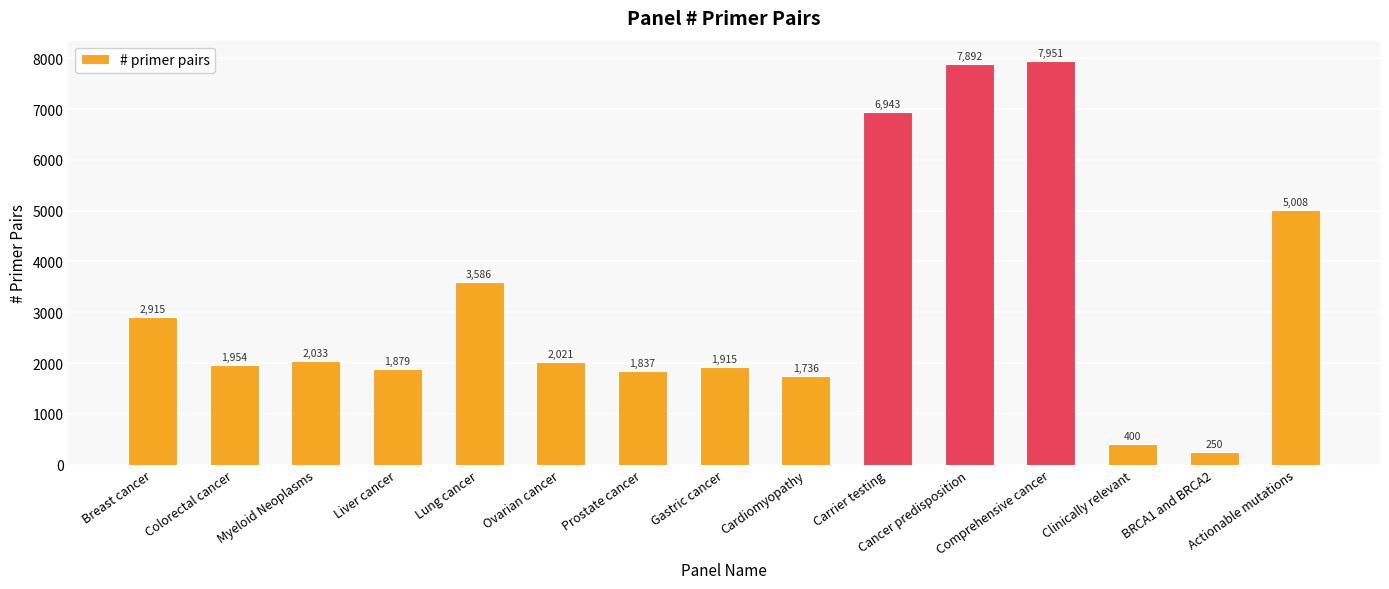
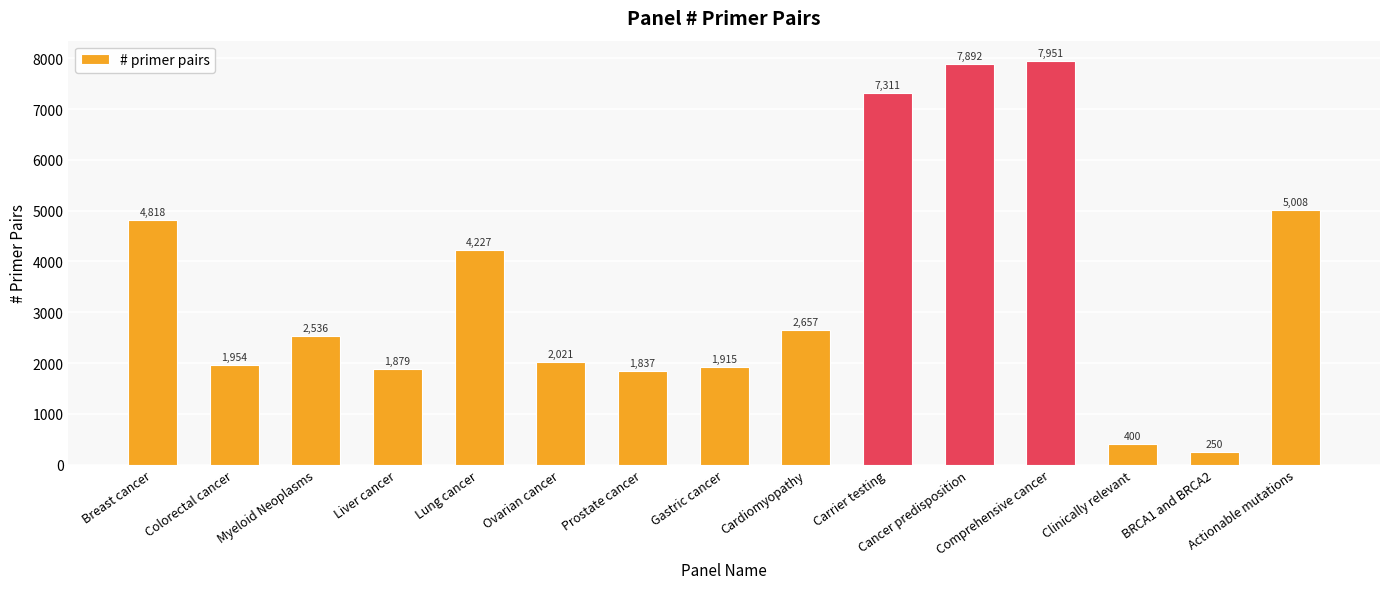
  {
-   "Breast cancer": "2,915",
+   "Breast cancer": "4,818",
    "Colorectal cancer": "1,954",
-   "Myeloid Neoplasms": "2,033",
+   "Myeloid Neoplasms": "2,536",
    "Liver cancer": "1,879",
-   "Lung cancer": "3,586",
+   "Lung cancer": "4,227",
    "Ovarian cancer": "2,021",
    "Prostate cancer": "1,837",
    "Gastric cancer": "1,915",
-   "Cardiomyopathy": "1,736",
-   "Carrier testing": "6,943",
+   "Cardiomyopathy": "2,657",
+   "Carrier testing": "7,311",
    "Cancer predisposition": "7,892",
    "Comprehensive cancer": "7,951",
    "Clinically relevant": "400",
    "BRCA1 and BRCA2": "250",
    "Actionable mutations": "5,008"
  }
